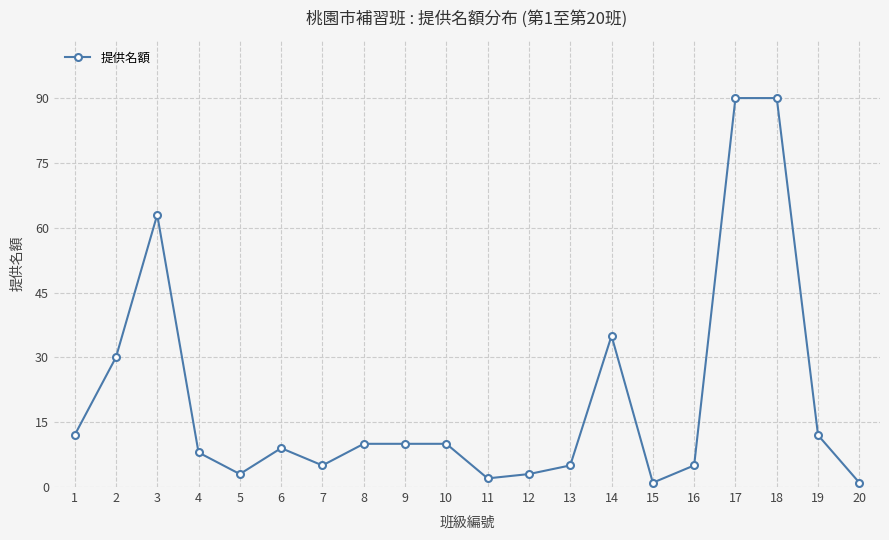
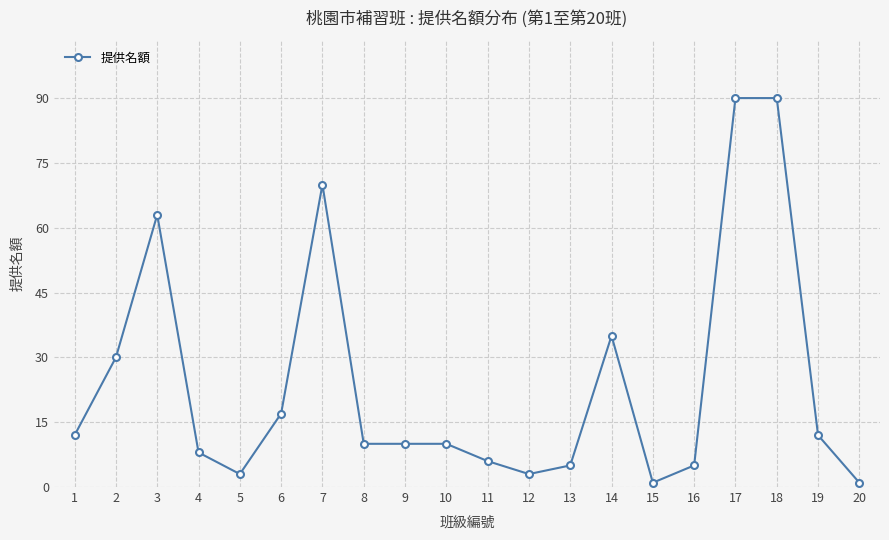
  {
    "1": 12,
    "2": 30,
    "3": 63,
    "4": 8,
    "5": 3,
-   "6": 9,
-   "7": 5,
+   "6": 17,
+   "7": 70,
    "8": 10,
    "9": 10,
    "10": 10,
-   "11": 2,
+   "11": 6,
    "12": 3,
    "13": 5,
    "14": 35,
    "15": 1,
    "16": 5,
    "17": 90,
    "18": 90,
    "19": 12,
    "20": 1
  }
